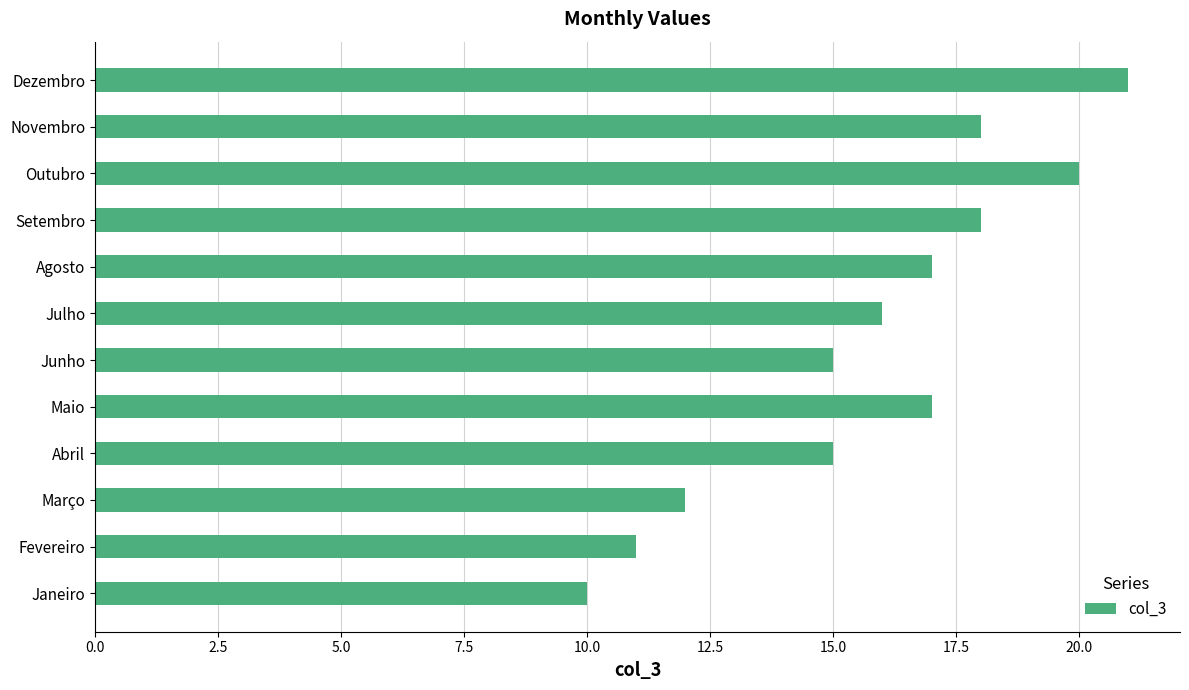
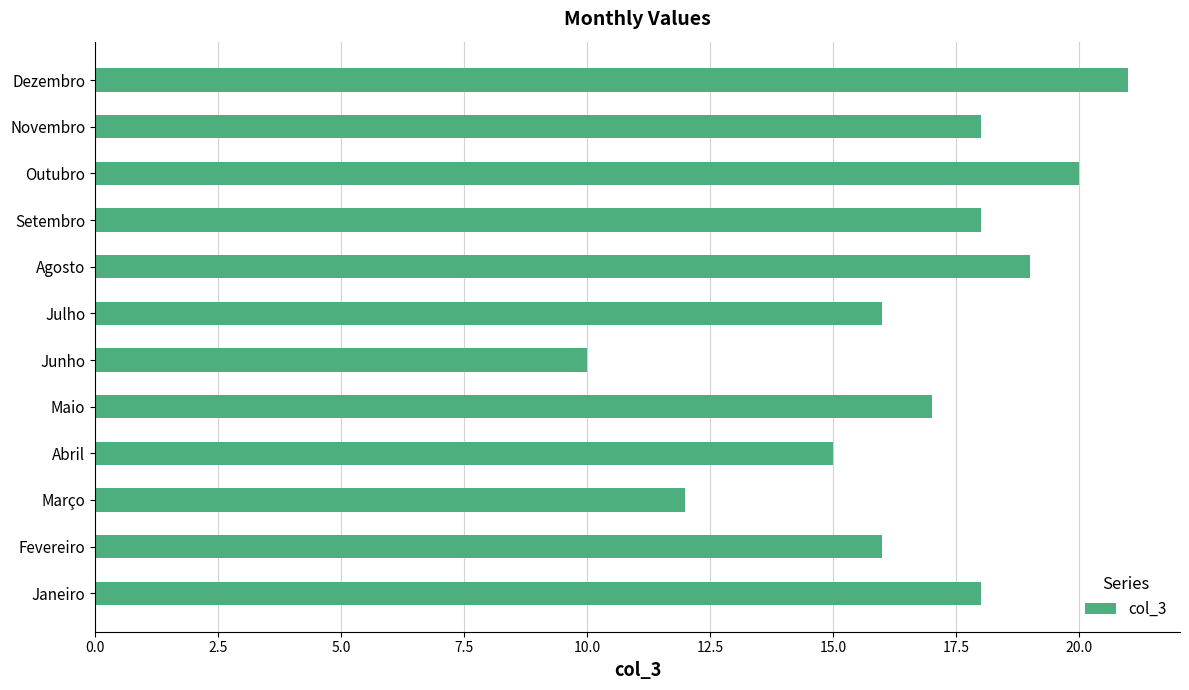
  {
    "Dezembro": 21,
    "Novembro": 18,
    "Outubro": 20,
    "Setembro": 18,
-   "Agosto": 17,
+   "Agosto": 19,
    "Julho": 16,
-   "Junho": 15,
+   "Junho": 10,
    "Maio": 17,
    "Abril": 15,
    "Março": 12,
-   "Fevereiro": 11,
-   "Janeiro": 10
+   "Fevereiro": 16,
+   "Janeiro": 18
  }
